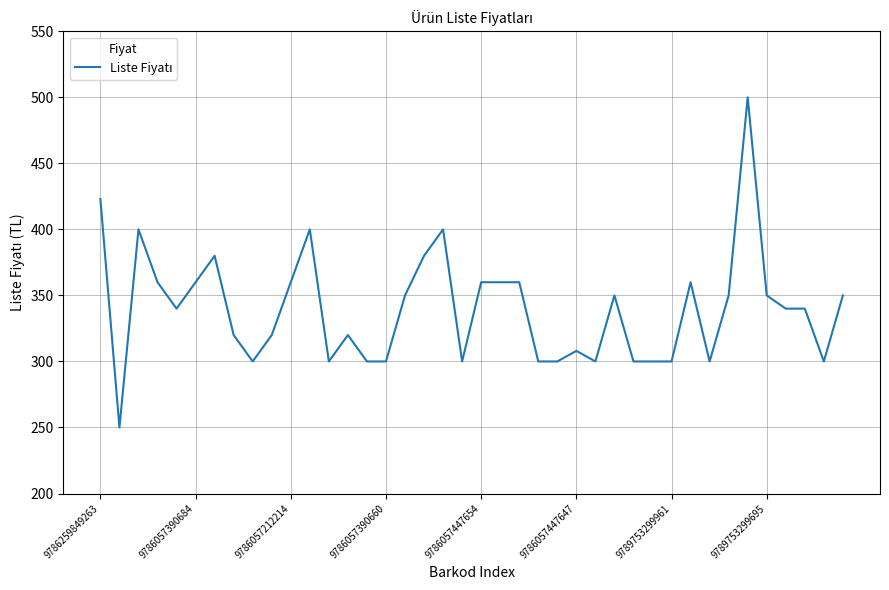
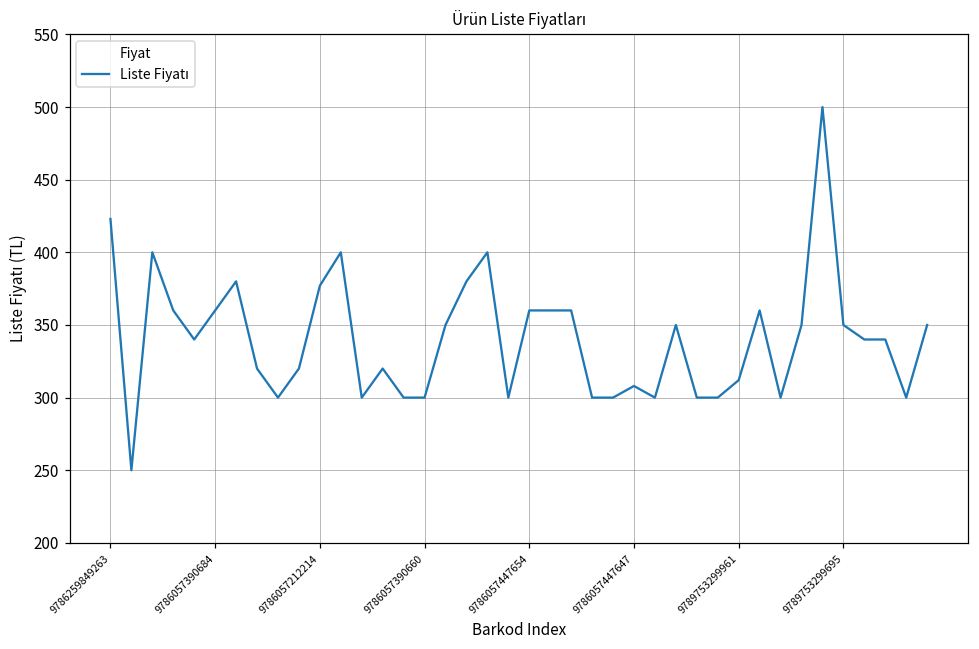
  {
    "9786259849263": 423,
    "9786057390684": 360,
-   "9786057212214": 360,
+   "9786057212214": 377,
    "9786057390660": 300,
    "9786057447654": 360,
    "9786057447647": 308,
-   "9789753299961": 300,
+   "9789753299961": 312,
    "9789753299695": 350
  }
